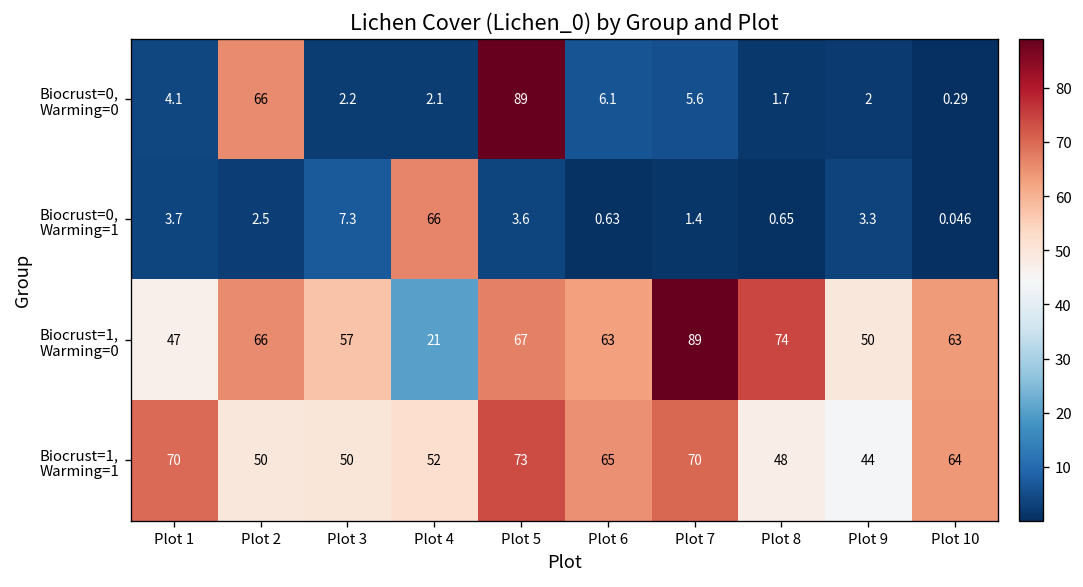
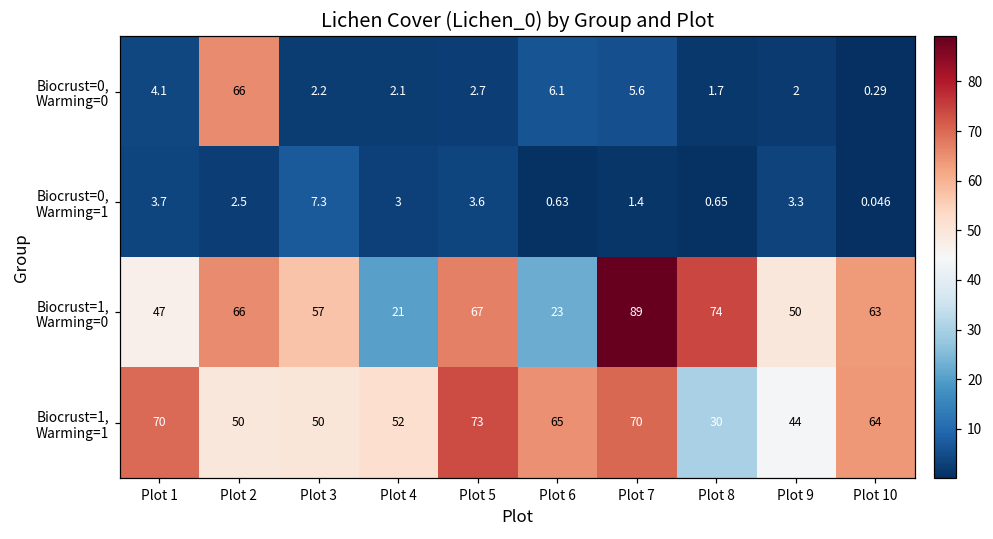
  {
    "Biocrust=0, Warming=0": {
      "Plot 1": 4.1,
      "Plot 2": 66,
      "Plot 3": 2.2,
      "Plot 4": 2.1,
-     "Plot 5": 89,
+     "Plot 5": 2.7,
      "Plot 6": 6.1,
      "Plot 7": 5.6,
      "Plot 8": 1.7,
      "Plot 9": 2,
      "Plot 10": 0.29
    },
    "Biocrust=0, Warming=1": {
      "Plot 1": 3.7,
      "Plot 2": 2.5,
      "Plot 3": 7.3,
-     "Plot 4": 66,
+     "Plot 4": 3,
      "Plot 5": 3.6,
      "Plot 6": 0.63,
      "Plot 7": 1.4,
      "Plot 8": 0.65,
      "Plot 9": 3.3,
      "Plot 10": 0.046
    },
    "Biocrust=1, Warming=0": {
      "Plot 1": 47,
      "Plot 2": 66,
      "Plot 3": 57,
      "Plot 4": 21,
      "Plot 5": 67,
-     "Plot 6": 63,
+     "Plot 6": 23,
      "Plot 7": 89,
      "Plot 8": 74,
      "Plot 9": 50,
      "Plot 10": 63
    },
    "Biocrust=1, Warming=1": {
      "Plot 1": 70,
      "Plot 2": 50,
      "Plot 3": 50,
      "Plot 4": 52,
      "Plot 5": 73,
      "Plot 6": 65,
      "Plot 7": 70,
-     "Plot 8": 48,
+     "Plot 8": 30,
      "Plot 9": 44,
      "Plot 10": 64
    }
  }
